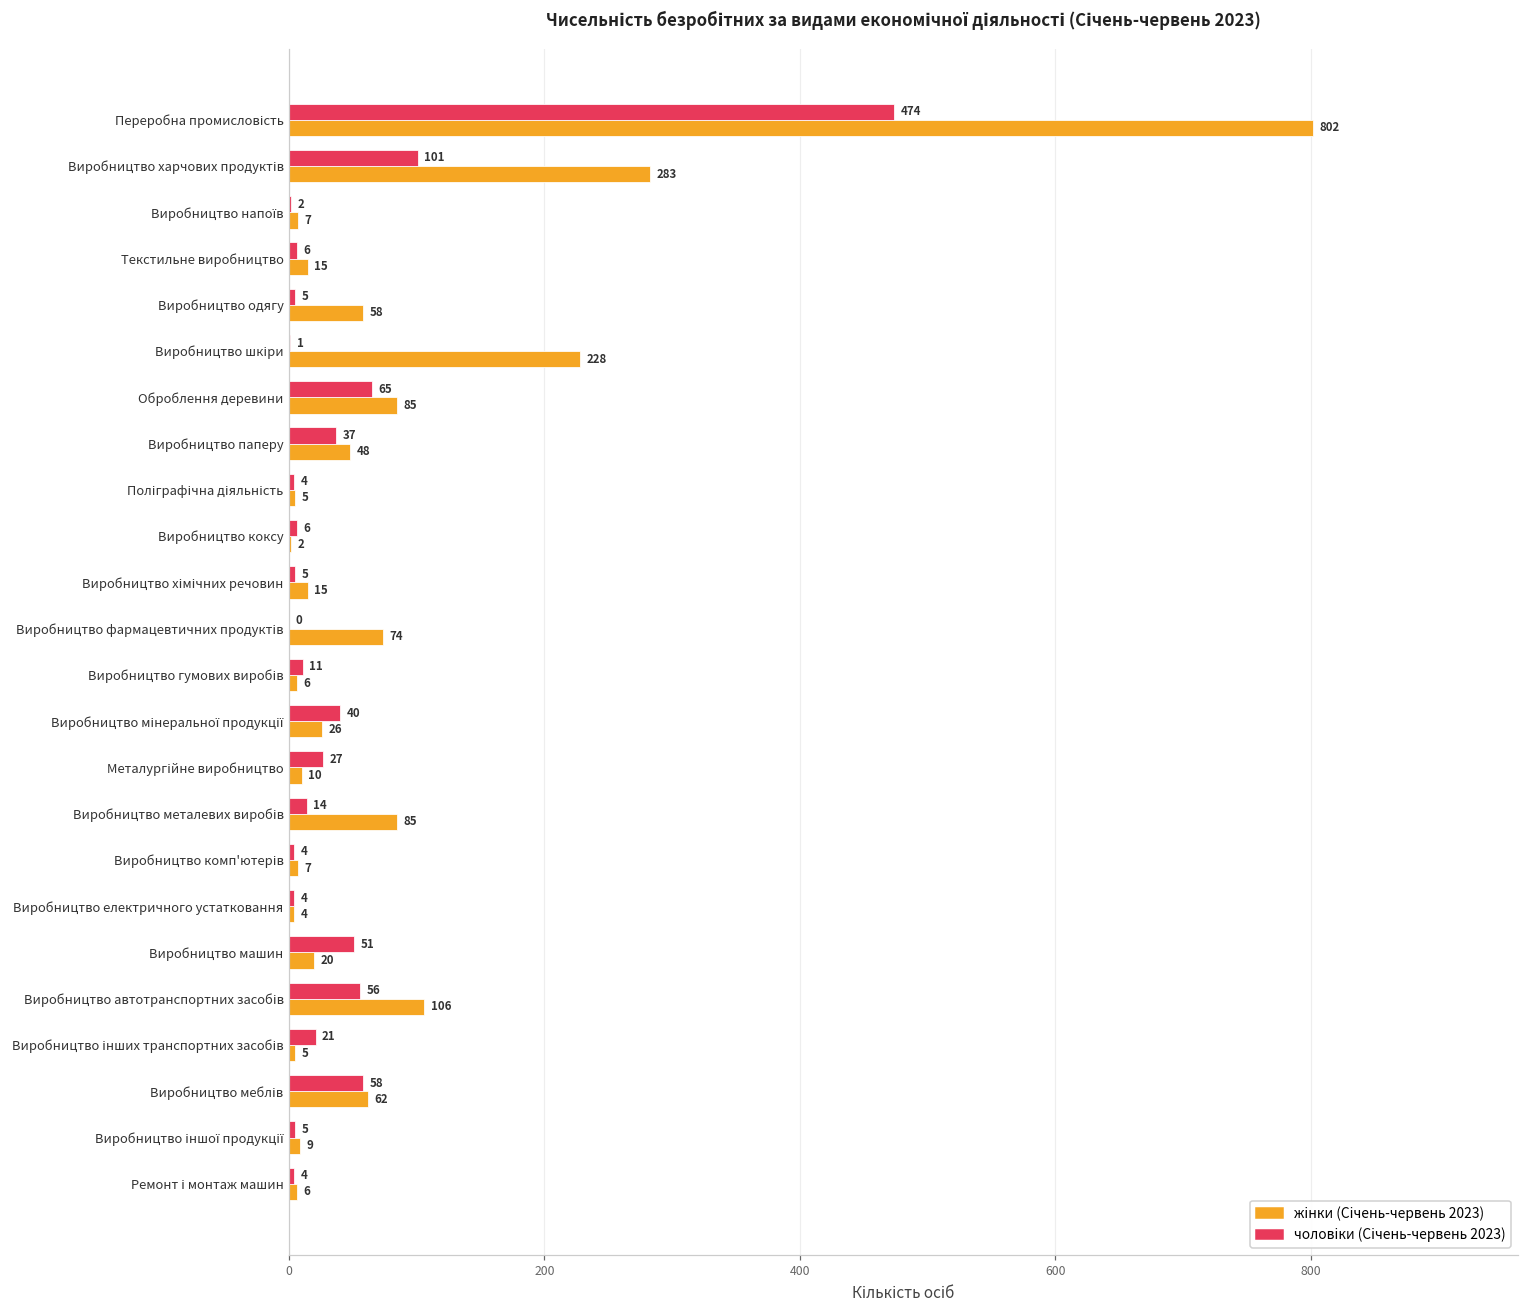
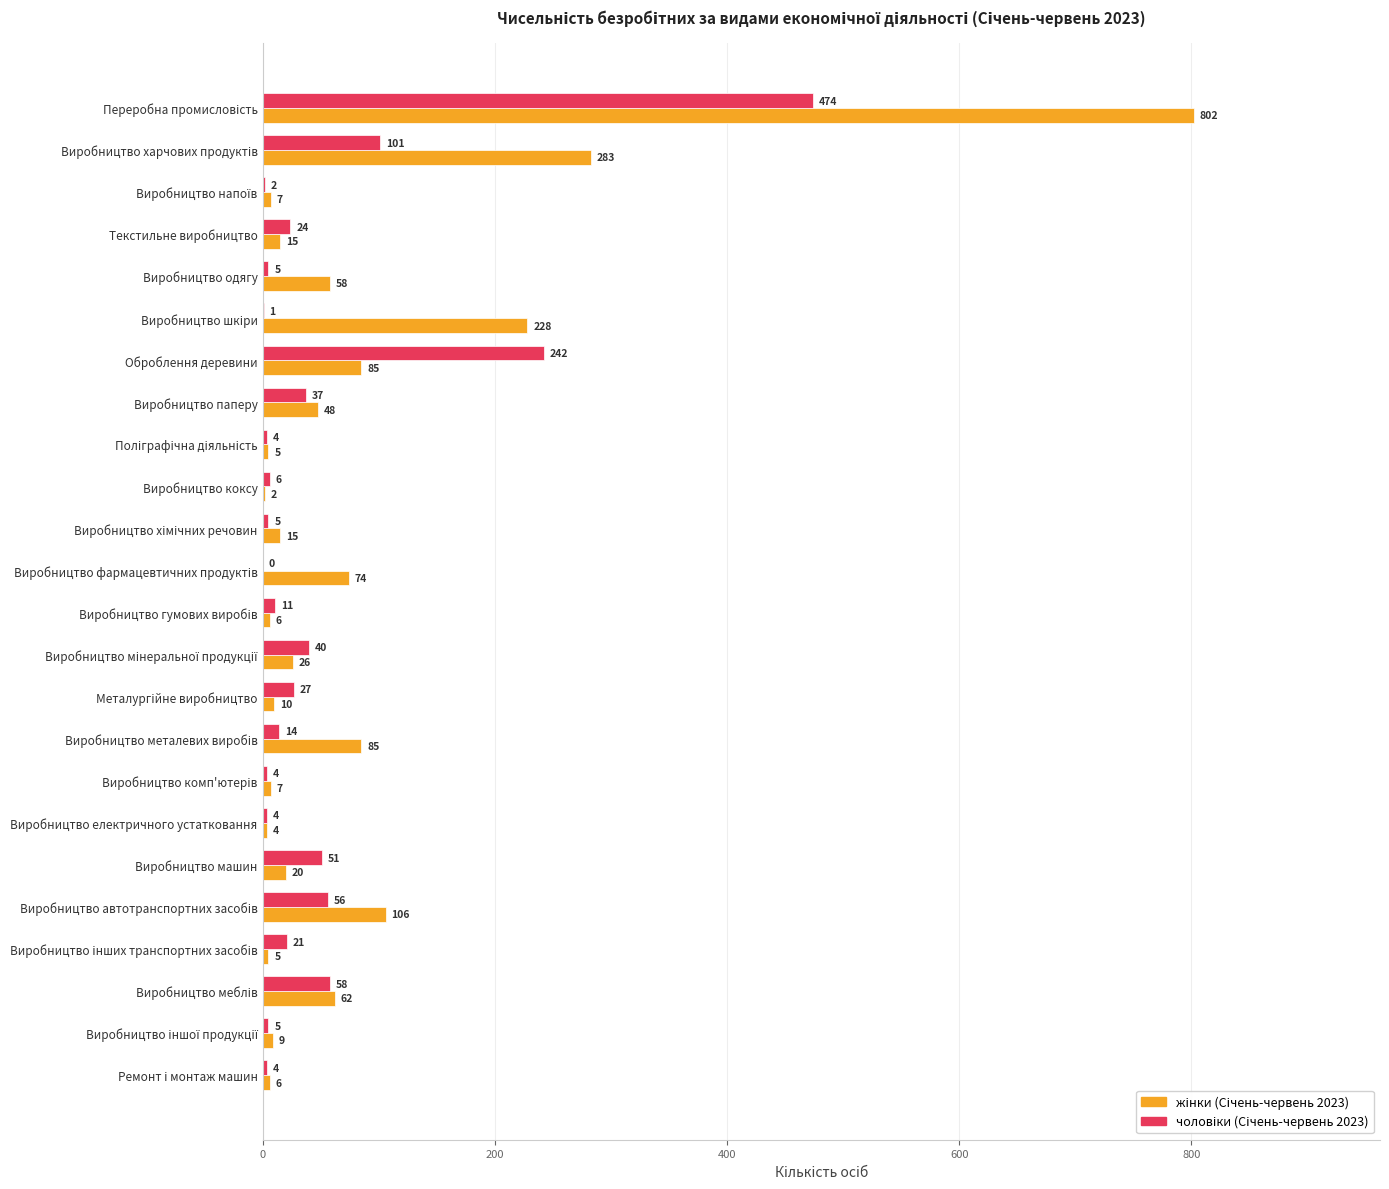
  {
    "жінки (Січень-червень 2023)": {
      "Переробна промисловість": 802,
      "Виробництво харчових продуктів": 283,
      "Виробництво напоїв": 7,
      "Текстильне виробництво": 15,
      "Виробництво одягу": 58,
      "Виробництво шкіри": 228,
      "Оброблення деревини": 85,
      "Виробництво паперу": 48,
      "Поліграфічна діяльність": 5,
      "Виробництво коксу": 2,
      "Виробництво хімічних речовин": 15,
      "Виробництво фармацевтичних продуктів": 74,
      "Виробництво гумових виробів": 6,
      "Виробництво мінеральної продукції": 26,
      "Металургійне виробництво": 10,
      "Виробництво металевих виробів": 85,
      "Виробництво комп'ютерів": 7,
      "Виробництво електричного устатковання": 4,
      "Виробництво машин": 20,
      "Виробництво автотранспортних засобів": 106,
      "Виробництво інших транспортних засобів": 5,
      "Виробництво меблів": 62,
      "Виробництво іншої продукції": 9,
      "Ремонт і монтаж машин": 6
    },
    "чоловіки (Січень-червень 2023)": {
      "Переробна промисловість": 474,
      "Виробництво харчових продуктів": 101,
      "Виробництво напоїв": 2,
-     "Текстильне виробництво": 6,
+     "Текстильне виробництво": 24,
      "Виробництво одягу": 5,
      "Виробництво шкіри": 1,
-     "Оброблення деревини": 65,
+     "Оброблення деревини": 242,
      "Виробництво паперу": 37,
      "Поліграфічна діяльність": 4,
      "Виробництво коксу": 6,
      "Виробництво хімічних речовин": 5,
      "Виробництво фармацевтичних продуктів": 0,
      "Виробництво гумових виробів": 11,
      "Виробництво мінеральної продукції": 40,
      "Металургійне виробництво": 27,
      "Виробництво металевих виробів": 14,
      "Виробництво комп'ютерів": 4,
      "Виробництво електричного устатковання": 4,
      "Виробництво машин": 51,
      "Виробництво автотранспортних засобів": 56,
      "Виробництво інших транспортних засобів": 21,
      "Виробництво меблів": 58,
      "Виробництво іншої продукції": 5,
      "Ремонт і монтаж машин": 4
    }
  }
